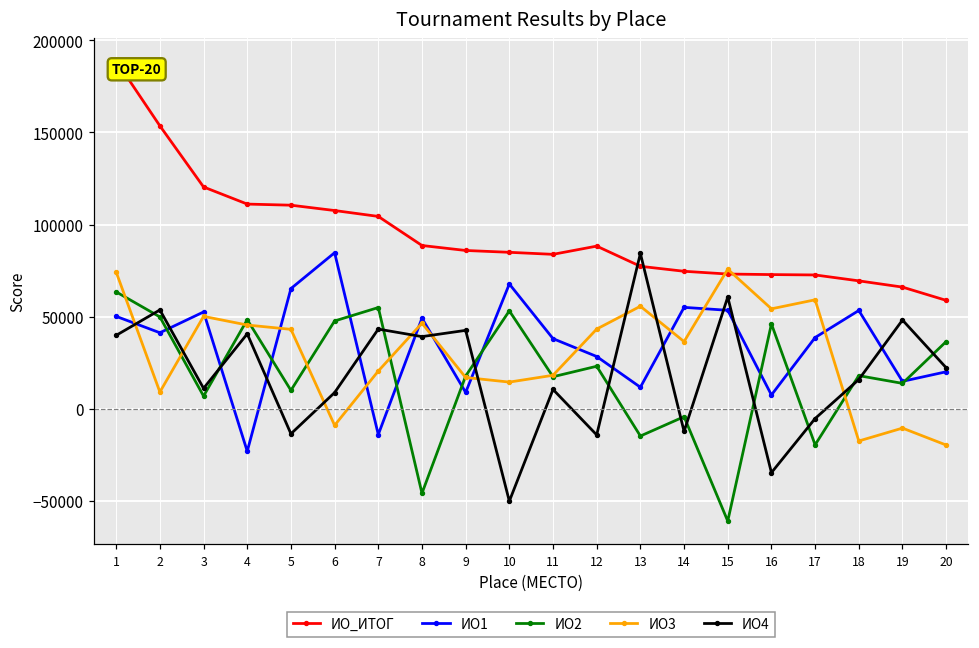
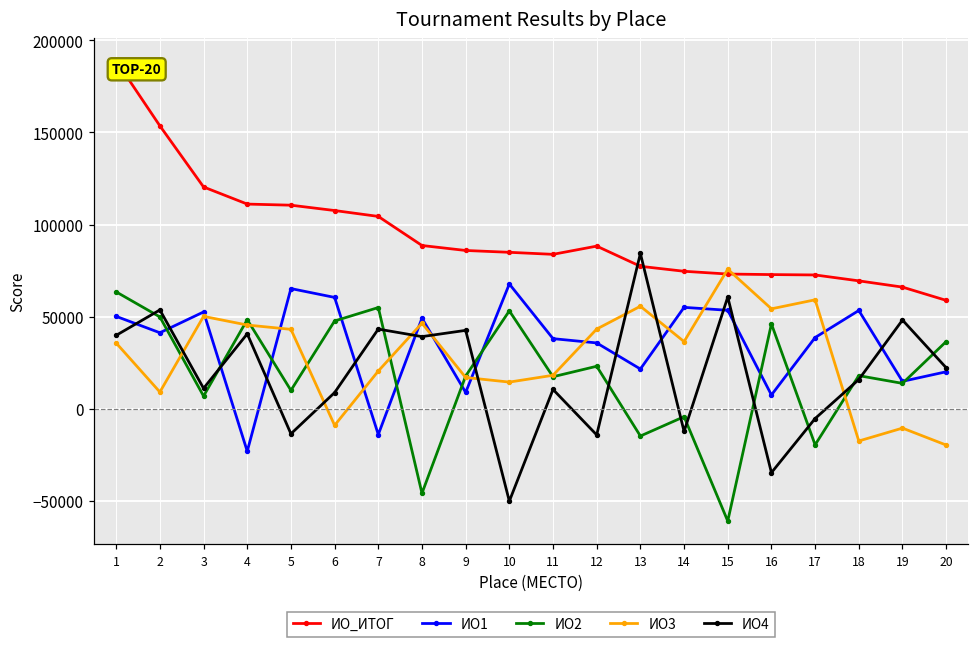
  {
    "ИО_ИТОГ": {
      "2": 154000,
      "3": 120000,
      "4": 111000,
      "5": 111000,
      "6": 108000,
      "7": 104000,
      "8": 89000,
      "9": 86000,
      "10": 85000,
      "11": 84000,
      "12": 88000,
      "13": 77000,
      "14": 75000,
      "15": 73000,
      "16": 73000,
      "17": 73000,
      "18": 69000,
      "19": 66000,
      "20": 59000
    },
    "ИО1": {
      "1": 50000,
      "2": 41000,
      "3": 53000,
      "4": -23000,
      "5": 65000,
-     "6": 85000,
+     "6": 60000,
      "7": -14000,
      "8": 49000,
      "9": 9000,
      "10": 68000,
      "11": 38000,
-     "12": 28000,
-     "13": 12000,
+     "12": 36000,
+     "13": 22000,
      "14": 55000,
      "15": 53000,
      "16": 7000,
      "17": 39000,
      "18": 53000,
      "20": 20000
    },
    "ИО2": {
      "1": 63000,
      "2": 50000,
      "3": 7000,
      "4": 48000,
      "5": 10000,
      "6": 48000,
      "7": 55000,
      "8": -46000,
      "10": 53000,
      "12": 23000,
      "13": -15000,
      "14": -4000,
      "15": -61000,
      "16": 46000,
      "17": -20000,
      "18": 18000,
      "20": 36000
    },
    "ИО3": {
-     "1": 74000,
+     "1": 36000,
      "2": 9000,
      "3": 50000,
      "4": 45000,
      "5": 43000,
      "6": -9000,
      "7": 20000,
      "8": 46000,
      "10": 14000,
      "12": 43000,
      "13": 56000,
      "14": 36000,
      "15": 76000,
      "16": 54000,
      "17": 59000,
      "18": -18000,
      "19": -11000,
      "20": -20000
    },
    "ИО4": {
      "1": 40000,
      "2": 54000,
      "3": 11000,
      "4": 41000,
      "5": -14000,
      "6": 9000,
      "7": 43000,
      "8": 39000,
      "9": 43000,
      "10": -50000,
      "11": 10000,
      "12": -14000,
      "13": 84000,
      "14": -12000,
      "15": 61000,
      "16": -35000,
      "17": -5000,
      "18": 16000,
      "19": 48000,
      "20": 22000
    }
  }
